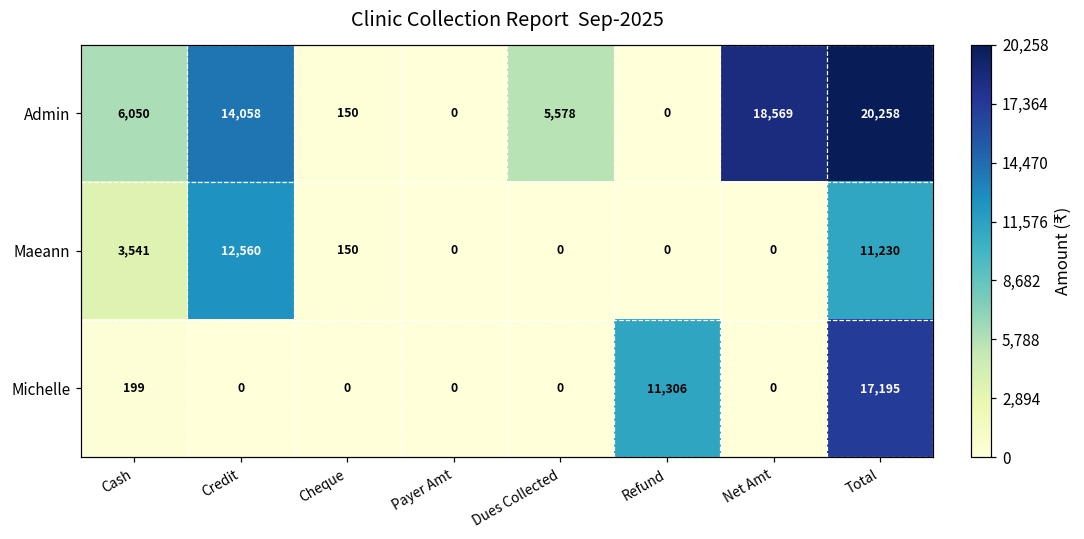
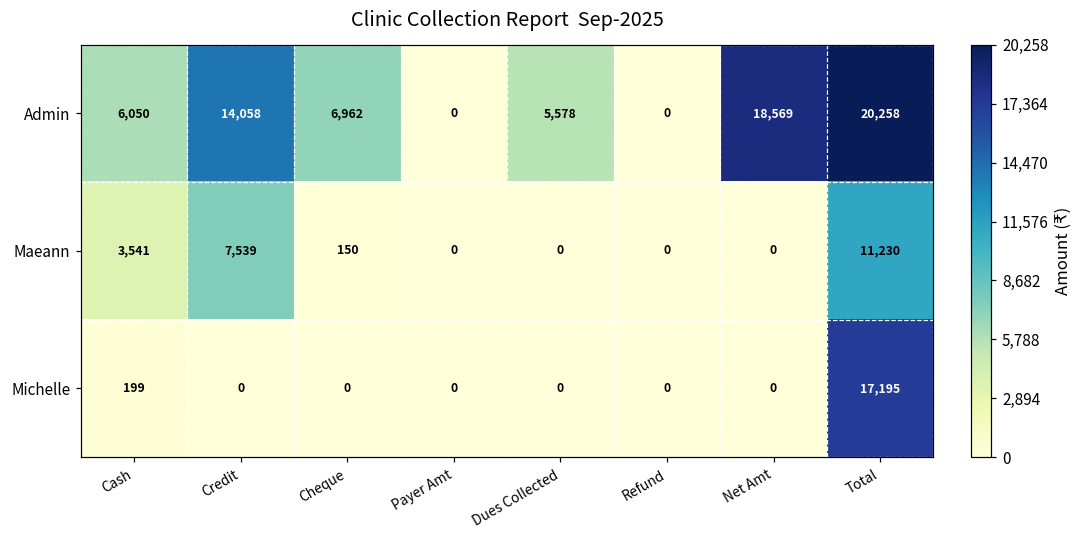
  {
    "Admin": {
      "Cash": "6,050",
      "Credit": "14,058",
-     "Cheque": "150",
+     "Cheque": "6,962",
      "Payer Amt": "0",
      "Dues Collected": "5,578",
      "Refund": "0",
      "Net Amt": "18,569",
      "Total": "20,258"
    },
    "Maeann": {
      "Cash": "3,541",
-     "Credit": "12,560",
+     "Credit": "7,539",
      "Cheque": "150",
      "Payer Amt": "0",
      "Dues Collected": "0",
      "Refund": "0",
      "Net Amt": "0",
      "Total": "11,230"
    },
    "Michelle": {
      "Cash": "199",
      "Credit": "0",
      "Cheque": "0",
      "Payer Amt": "0",
      "Dues Collected": "0",
-     "Refund": "11,306",
+     "Refund": "0",
      "Net Amt": "0",
      "Total": "17,195"
    }
  }
